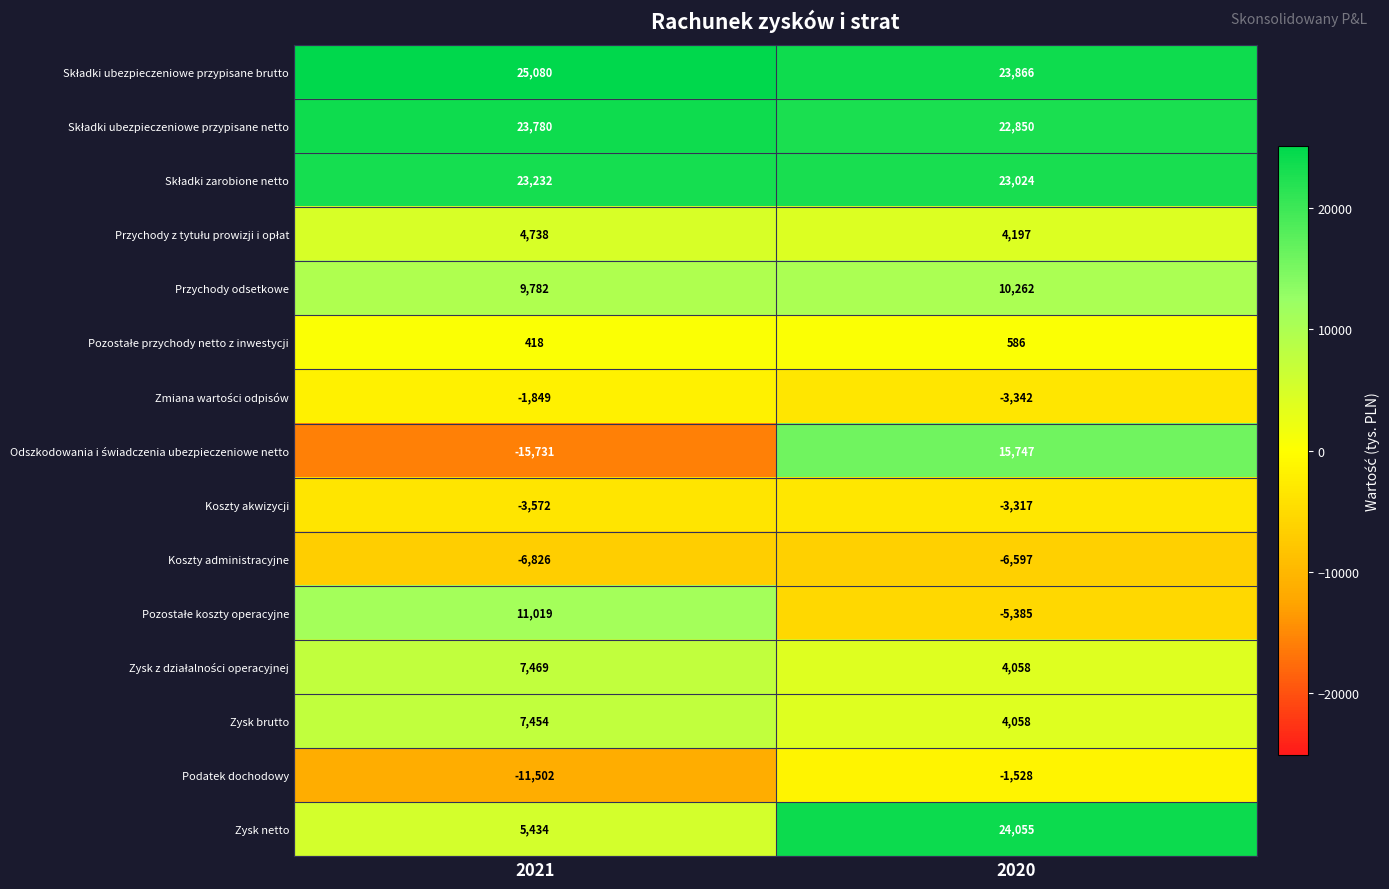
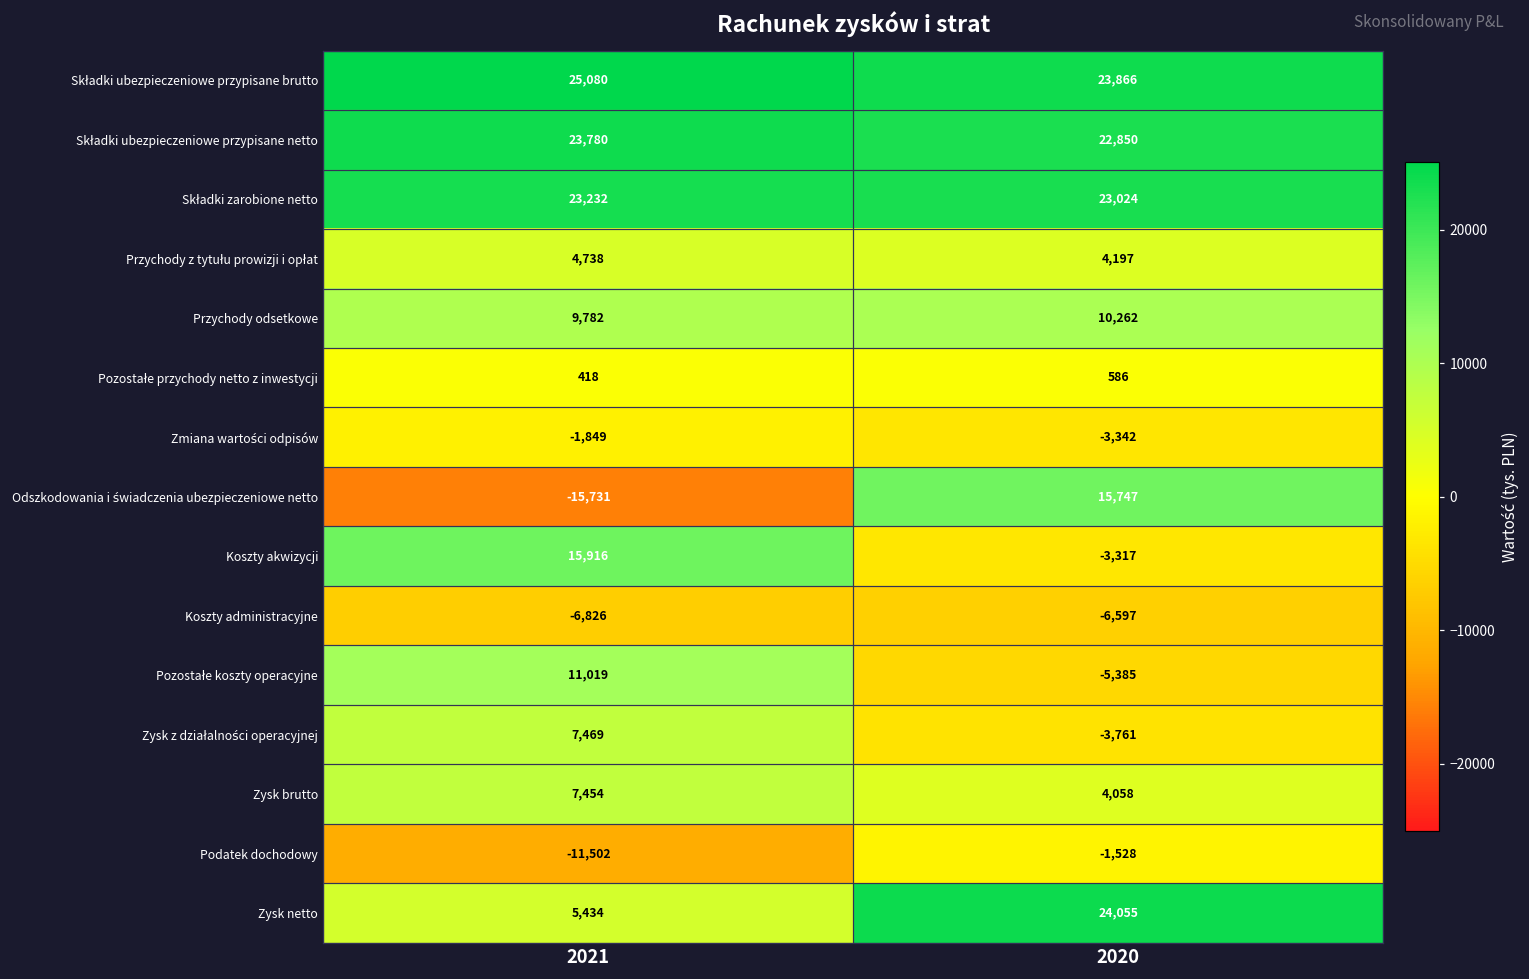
  {
    "Składki ubezpieczeniowe przypisane brutto": {
      "2021": "25,080",
      "2020": "23,866"
    },
    "Składki ubezpieczeniowe przypisane netto": {
      "2021": "23,780",
      "2020": "22,850"
    },
    "Składki zarobione netto": {
      "2021": "23,232",
      "2020": "23,024"
    },
    "Przychody z tytułu prowizji i opłat": {
      "2021": "4,738",
      "2020": "4,197"
    },
    "Przychody odsetkowe": {
      "2021": "9,782",
      "2020": "10,262"
    },
    "Pozostałe przychody netto z inwestycji": {
      "2021": "418",
      "2020": "586"
    },
    "Zmiana wartości odpisów": {
      "2021": "-1,849",
      "2020": "-3,342"
    },
    "Odszkodowania i świadczenia ubezpieczeniowe netto": {
      "2021": "-15,731",
      "2020": "15,747"
    },
    "Koszty akwizycji": {
-     "2021": "-3,572",
+     "2021": "15,916",
      "2020": "-3,317"
    },
    "Koszty administracyjne": {
      "2021": "-6,826",
      "2020": "-6,597"
    },
    "Pozostałe koszty operacyjne": {
      "2021": "11,019",
      "2020": "-5,385"
    },
    "Zysk z działalności operacyjnej": {
      "2021": "7,469",
-     "2020": "4,058"
+     "2020": "-3,761"
    },
    "Zysk brutto": {
      "2021": "7,454",
      "2020": "4,058"
    },
    "Podatek dochodowy": {
      "2021": "-11,502",
      "2020": "-1,528"
    },
    "Zysk netto": {
      "2021": "5,434",
      "2020": "24,055"
    }
  }
